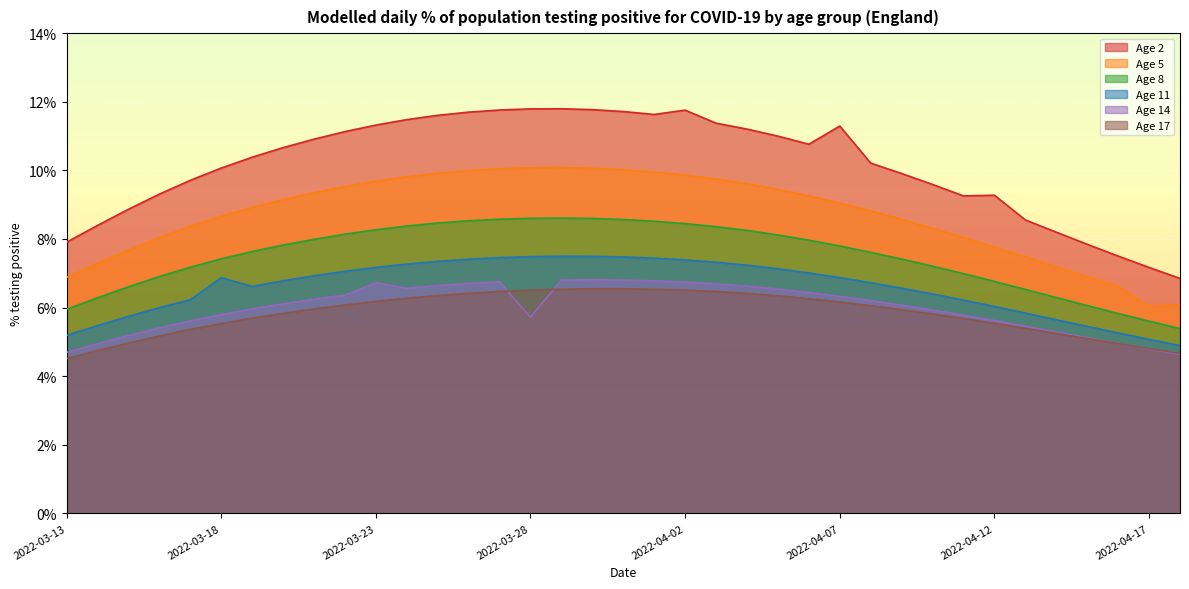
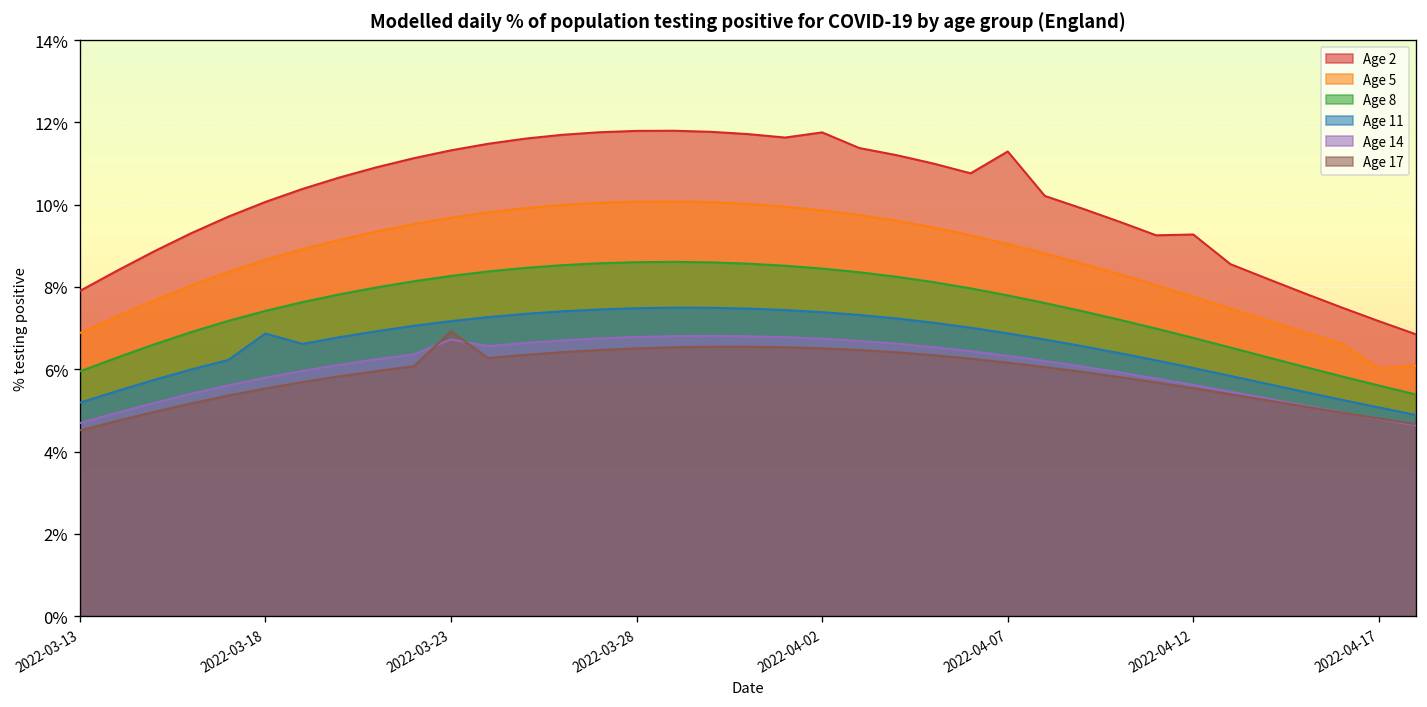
  {
    "Age 2": {
      "2022-03-13": "7.9%",
      "2022-03-18": "10.1%",
      "2022-03-23": "11.3%",
      "2022-03-28": "11.8%",
      "2022-04-02": "11.8%",
      "2022-04-07": "11.3%",
      "2022-04-12": "9.3%",
      "2022-04-17": "7.2%"
    },
    "Age 5": {
      "2022-03-13": "6.9%",
      "2022-03-18": "8.7%",
      "2022-03-23": "9.7%",
      "2022-03-28": "10.1%",
      "2022-04-02": "9.9%",
      "2022-04-07": "9.0%",
      "2022-04-12": "7.8%",
      "2022-04-17": "6.0%"
    },
    "Age 8": {
      "2022-03-13": "5.9%",
      "2022-03-18": "7.4%",
      "2022-03-23": "8.3%",
      "2022-03-28": "8.6%",
      "2022-04-02": "8.4%",
      "2022-04-07": "7.8%",
      "2022-04-12": "6.8%",
      "2022-04-17": "5.6%"
    },
    "Age 11": {
      "2022-03-13": "5.2%",
      "2022-03-18": "6.9%",
      "2022-03-23": "7.2%",
      "2022-03-28": "7.5%",
      "2022-04-02": "7.4%",
      "2022-04-07": "6.9%",
      "2022-04-12": "6.0%",
      "2022-04-17": "5.1%"
    },
    "Age 14": {
      "2022-03-13": "4.7%",
      "2022-03-18": "5.8%",
      "2022-03-23": "6.7%",
-     "2022-03-28": "5.7%",
+     "2022-03-28": "6.8%",
      "2022-04-02": "6.7%",
      "2022-04-07": "6.3%",
      "2022-04-12": "5.6%"
    },
    "Age 17": {
      "2022-03-13": "4.5%",
      "2022-03-18": "5.5%",
-     "2022-03-23": "6.2%",
+     "2022-03-23": "6.9%",
      "2022-03-28": "6.5%",
      "2022-04-02": "6.5%",
      "2022-04-07": "6.2%",
      "2022-04-12": "5.5%"
    }
  }
